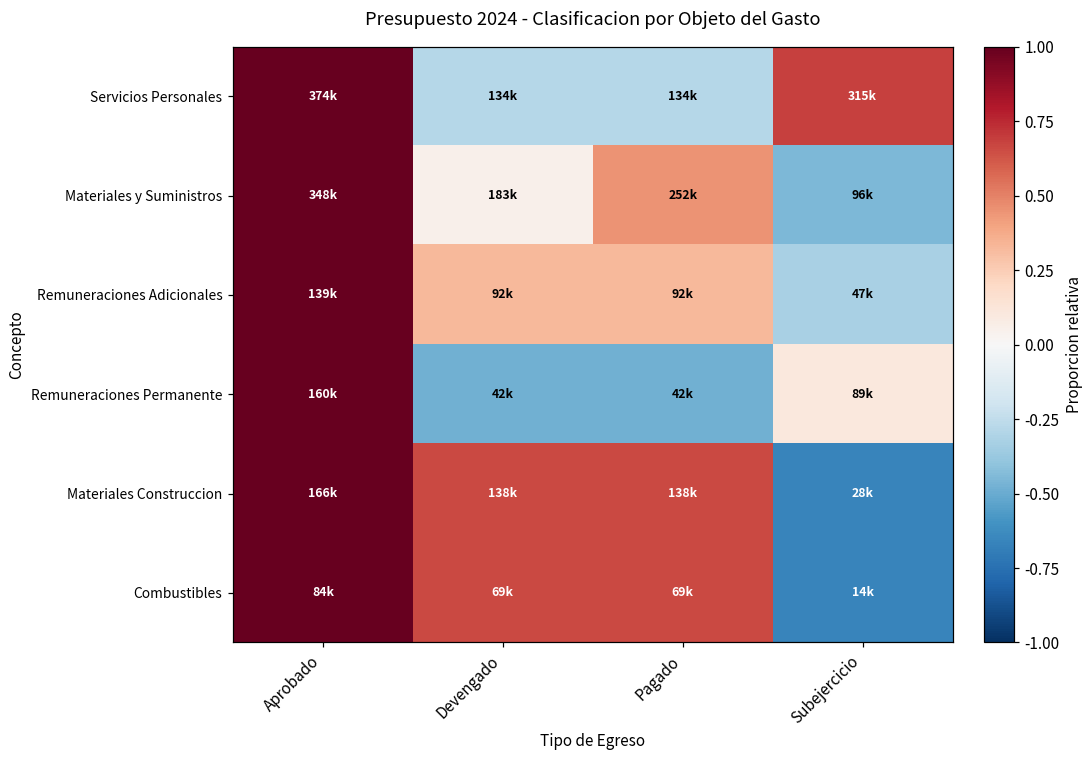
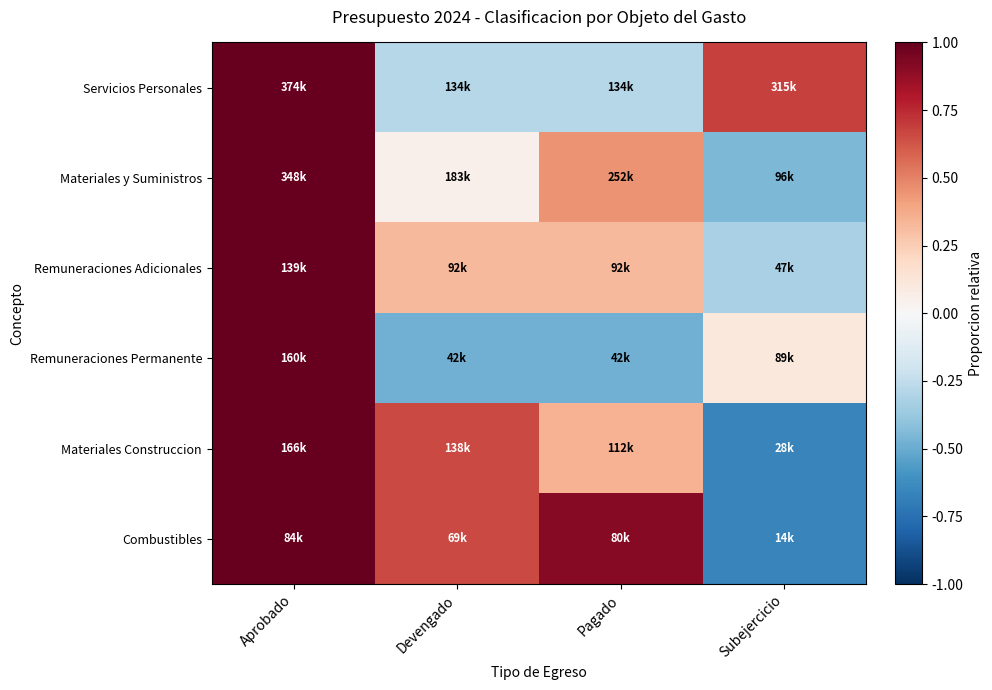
  {
    "Servicios Personales": {
      "Aprobado": "374k",
      "Devengado": "134k",
      "Pagado": "134k",
      "Subejercicio": "315k"
    },
    "Materiales y Suministros": {
      "Aprobado": "348k",
      "Devengado": "183k",
      "Pagado": "252k",
      "Subejercicio": "96k"
    },
    "Remuneraciones Adicionales": {
      "Aprobado": "139k",
      "Devengado": "92k",
      "Pagado": "92k",
      "Subejercicio": "47k"
    },
    "Remuneraciones Permanente": {
      "Aprobado": "160k",
      "Devengado": "42k",
      "Pagado": "42k",
      "Subejercicio": "89k"
    },
    "Materiales Construccion": {
      "Aprobado": "166k",
      "Devengado": "138k",
-     "Pagado": "138k",
+     "Pagado": "112k",
      "Subejercicio": "28k"
    },
    "Combustibles": {
      "Aprobado": "84k",
      "Devengado": "69k",
-     "Pagado": "69k",
+     "Pagado": "80k",
      "Subejercicio": "14k"
    }
  }
